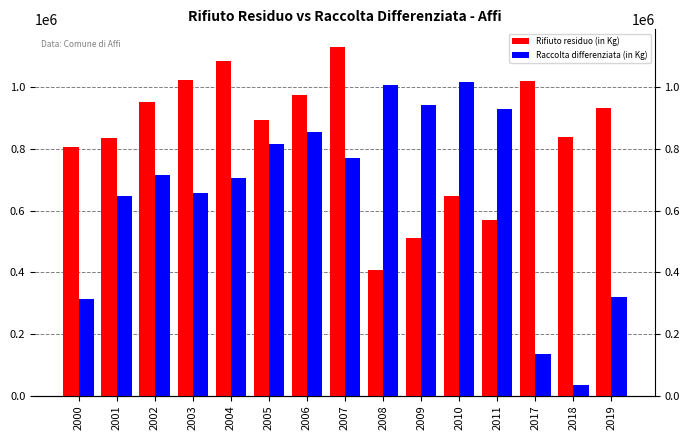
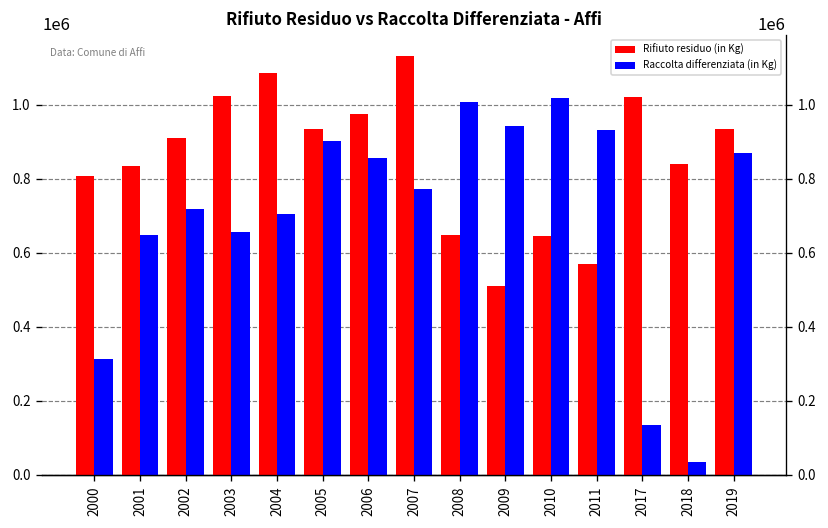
  {
    "Rifiuto residuo (in Kg)": {
      "2000": 810000,
      "2001": 840000,
-     "2002": 950000,
+     "2002": 910000,
      "2003": 1030000,
      "2004": 1090000,
-     "2005": 890000,
+     "2005": 930000,
      "2006": 980000,
      "2007": 1130000,
-     "2008": 410000,
+     "2008": 650000,
      "2009": 510000,
      "2010": 650000,
      "2011": 570000,
      "2017": 1020000,
      "2018": 840000,
      "2019": 930000
    },
    "Raccolta differenziata (in Kg)": {
      "2000": 310000,
      "2001": 650000,
      "2002": 720000,
      "2003": 660000,
      "2004": 710000,
-     "2005": 820000,
+     "2005": 900000,
      "2006": 860000,
      "2007": 770000,
      "2008": 1010000,
      "2009": 940000,
      "2010": 1020000,
      "2011": 930000,
      "2017": 140000,
      "2018": 30000,
-     "2019": 320000
+     "2019": 870000
    }
  }
